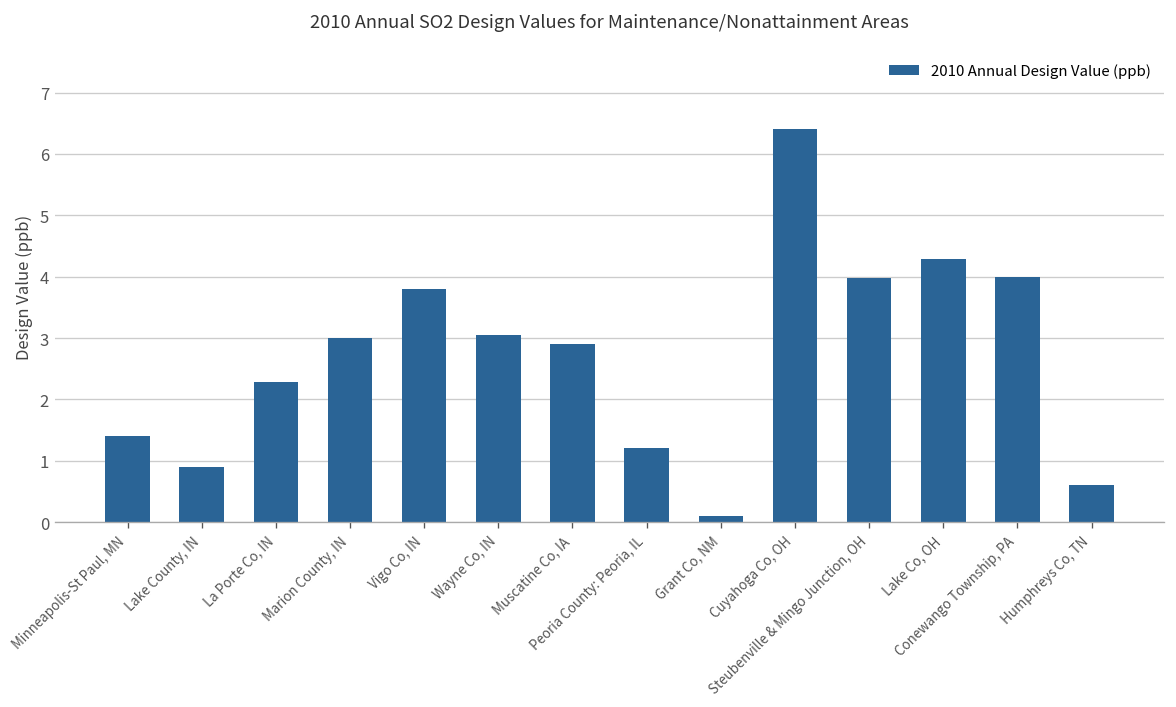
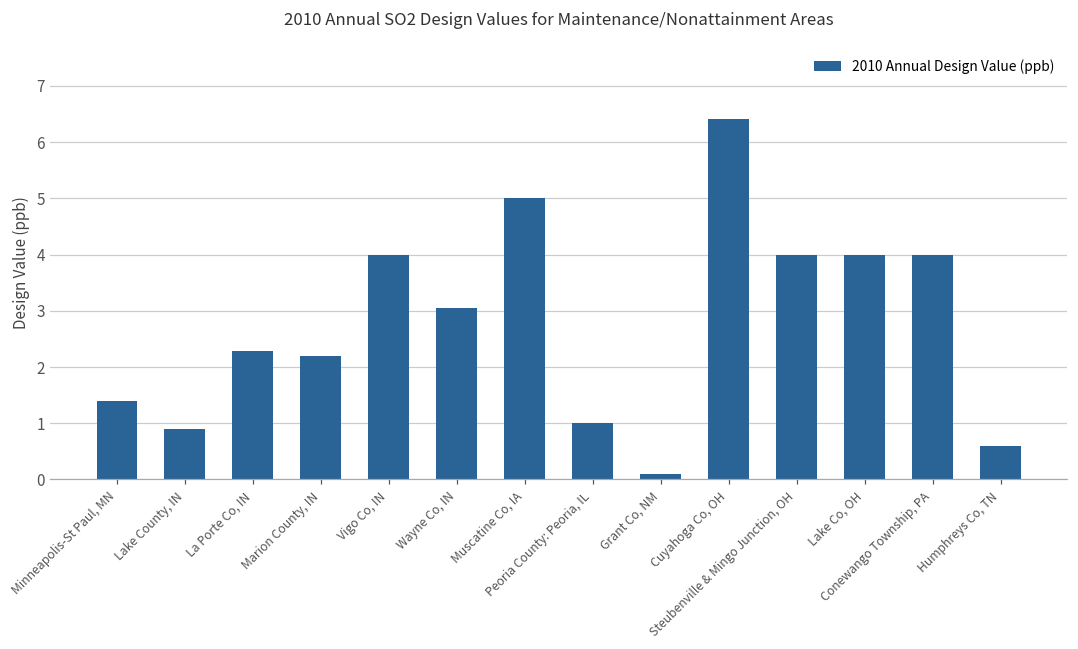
  {
    "Minneapolis-St Paul, MN": 1.4,
    "Lake County, IN": 0.9,
    "La Porte Co, IN": 2.3,
-   "Marion County, IN": 3.0,
-   "Vigo Co, IN": 3.8,
+   "Marion County, IN": 2.2,
+   "Vigo Co, IN": 4.0,
    "Wayne Co, IN": 3.0,
-   "Muscatine Co, IA": 2.9,
-   "Peoria County: Peoria, IL": 1.2,
+   "Muscatine Co, IA": 5.0,
+   "Peoria County: Peoria, IL": 1.0,
    "Grant Co, NM": 0.1,
    "Cuyahoga Co, OH": 6.4,
    "Steubenville & Mingo Junction, OH": 4.0,
-   "Lake Co, OH": 4.3,
+   "Lake Co, OH": 4.0,
    "Conewango Township, PA": 4.0,
    "Humphreys Co, TN": 0.6
  }
